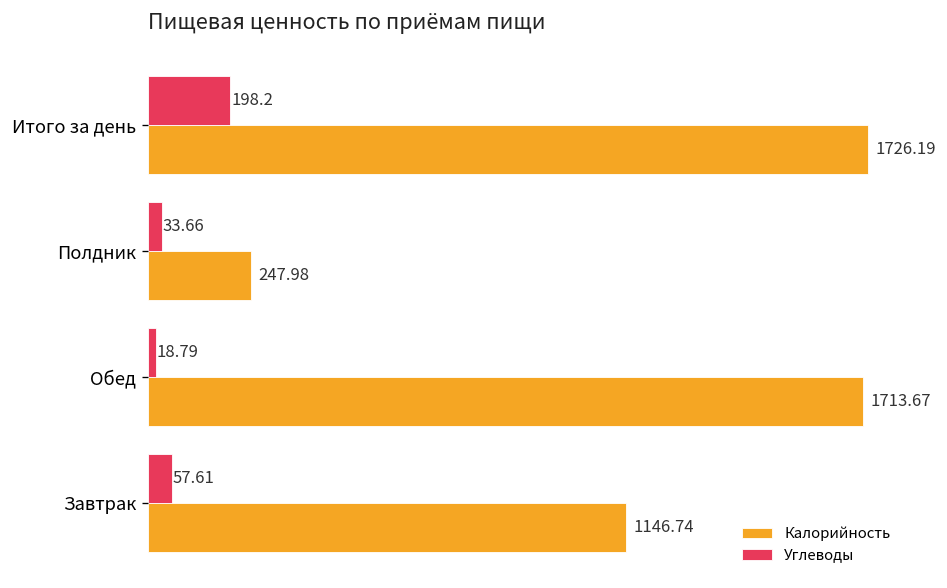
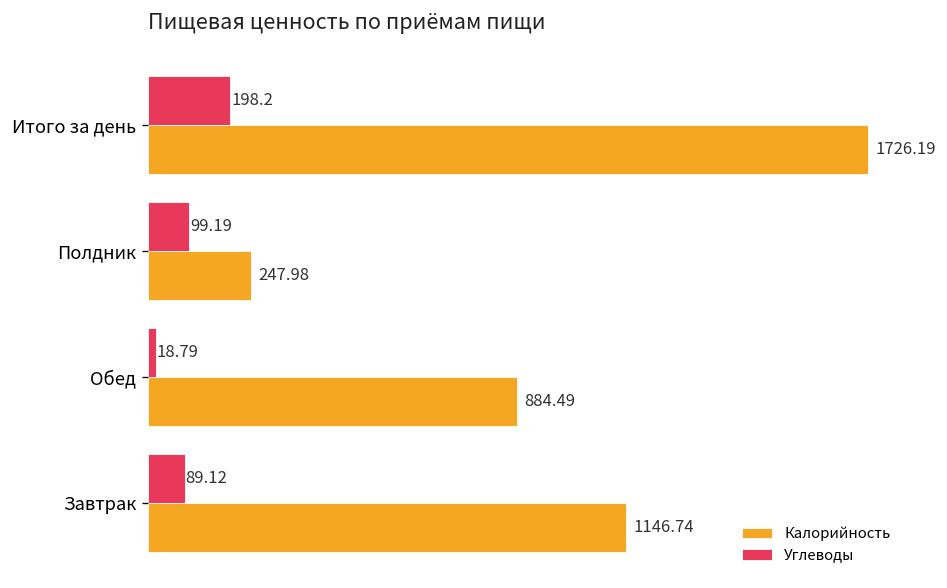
  {
    "Калорийность": {
      "Итого за день": 1726.19,
      "Полдник": 247.98,
-     "Обед": 1713.67,
+     "Обед": 884.49,
      "Завтрак": 1146.74
    },
    "Углеводы": {
      "Итого за день": 198.2,
-     "Полдник": 33.66,
+     "Полдник": 99.19,
      "Обед": 18.79,
-     "Завтрак": 57.61
+     "Завтрак": 89.12
    }
  }
